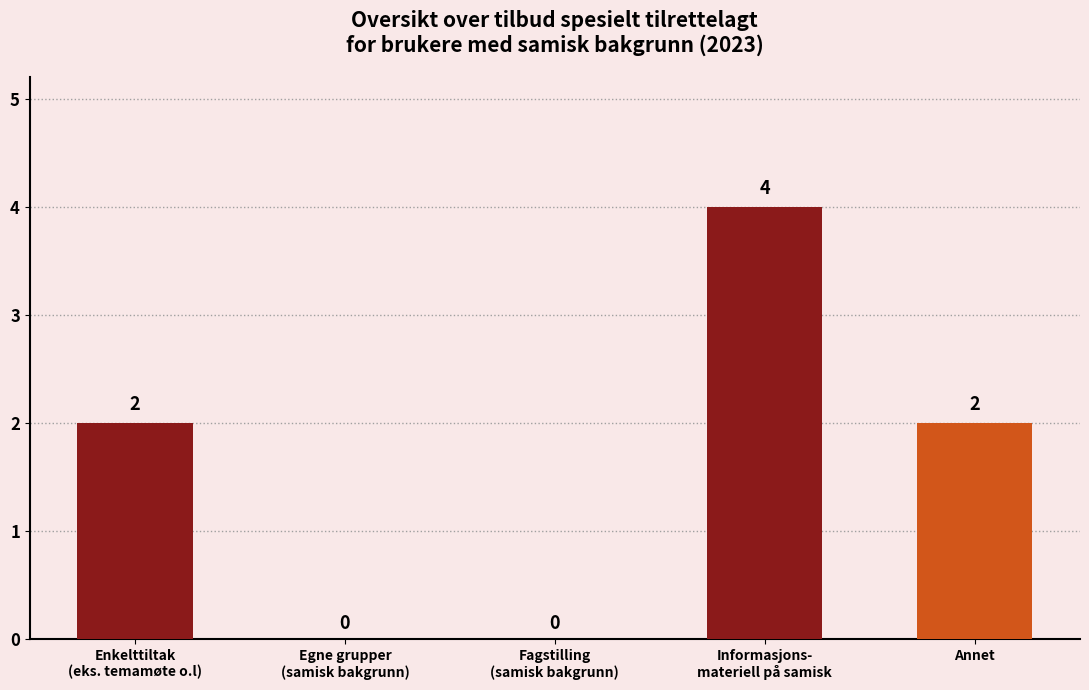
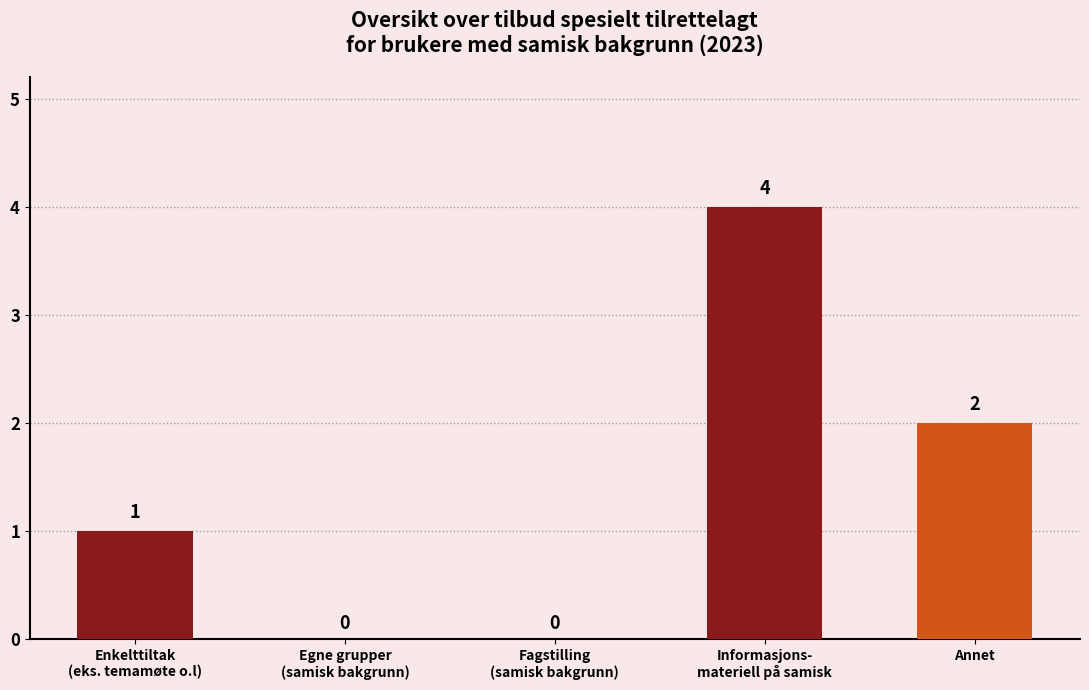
  {
-   "Enkelttiltak (eks. temamøte o.l)": 2,
+   "Enkelttiltak (eks. temamøte o.l)": 1,
    "Egne grupper (samisk bakgrunn)": 0,
    "Fagstilling (samisk bakgrunn)": 0,
    "Informasjons- materiell på samisk": 4,
    "Annet": 2
  }
